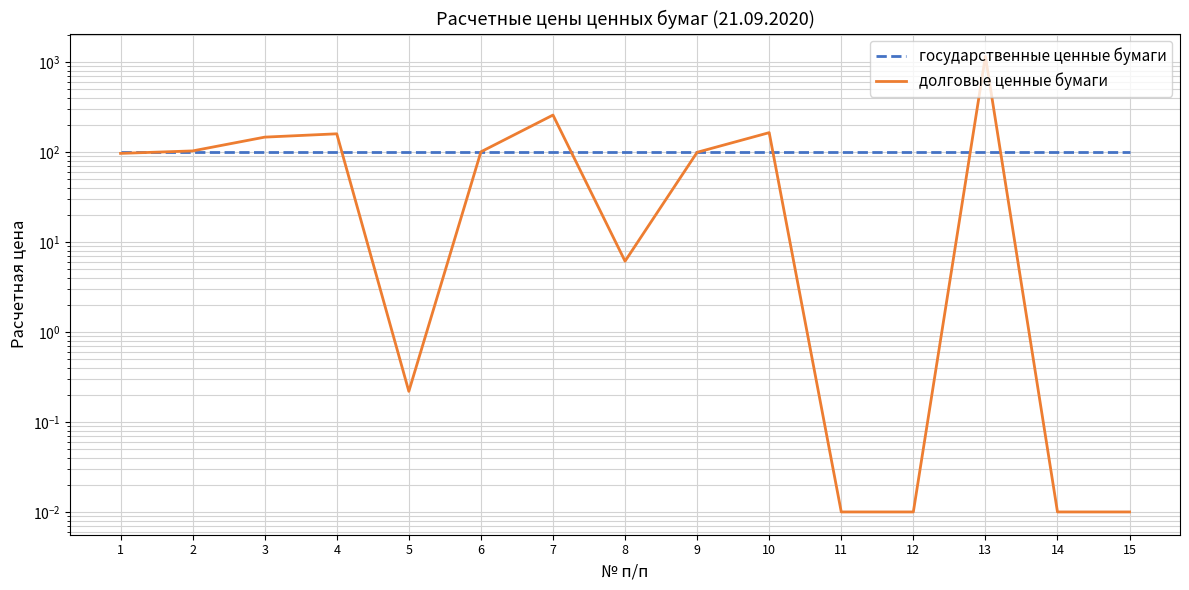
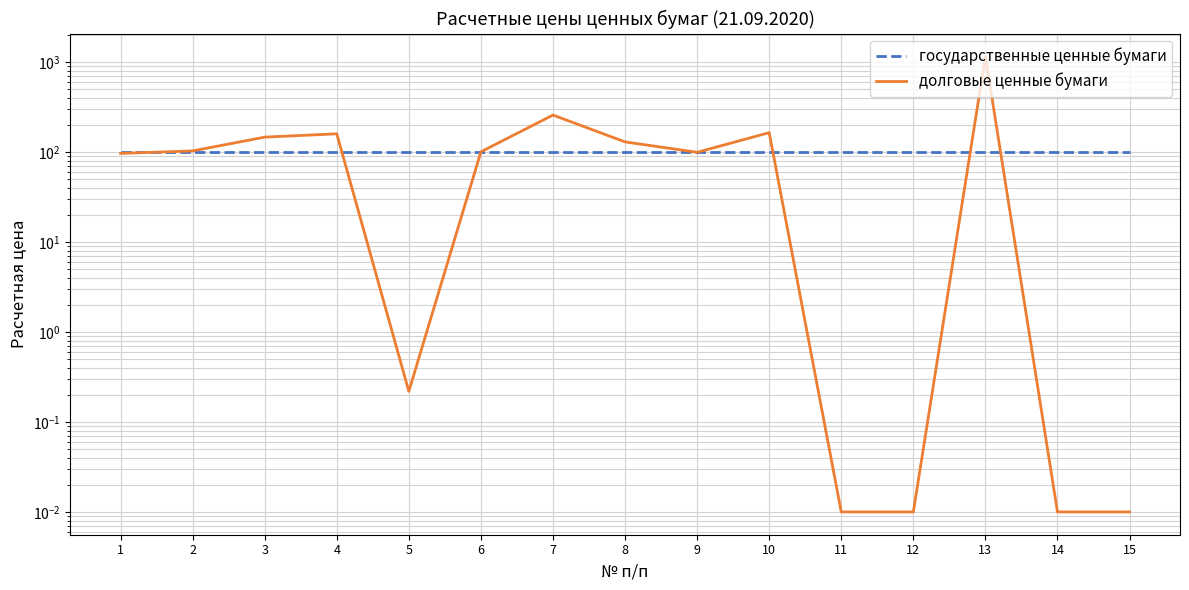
  {
    "государственные ценные бумаги": {
      "3": 100,
      "4": 100,
      "5": 100,
      "7": 100,
      "8": 100,
      "10": 100,
      "11": 100,
      "12": 100,
      "13": 100,
      "14": 100,
      "15": 100
    },
    "долговые ценные бумаги": {
      "3": 150,
      "4": 160,
      "5": 0.22,
      "7": 260,
-     "8": 6,
+     "8": 130,
      "10": 170,
      "11": 0.010,
      "12": 0.010,
      "14": 0.010,
      "15": 0.010
    }
  }
